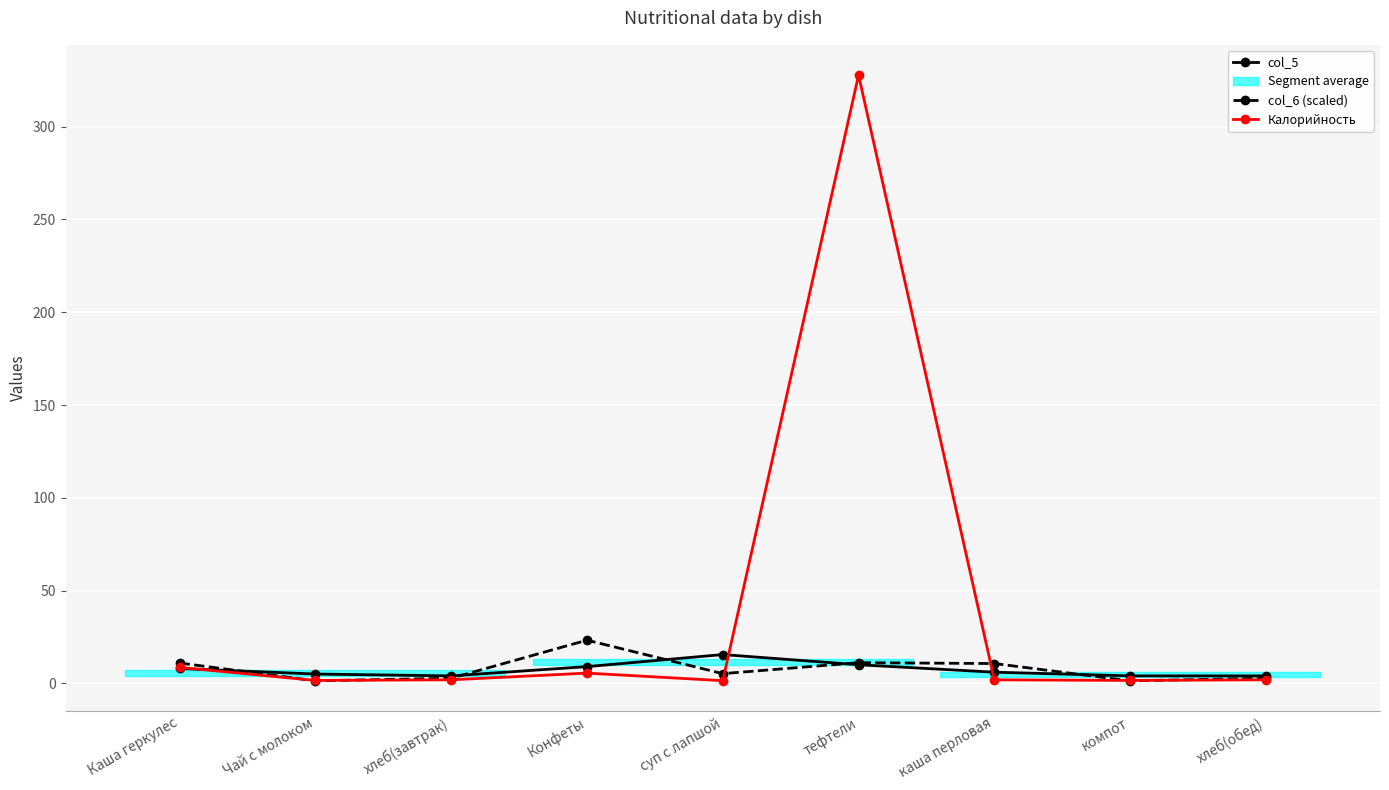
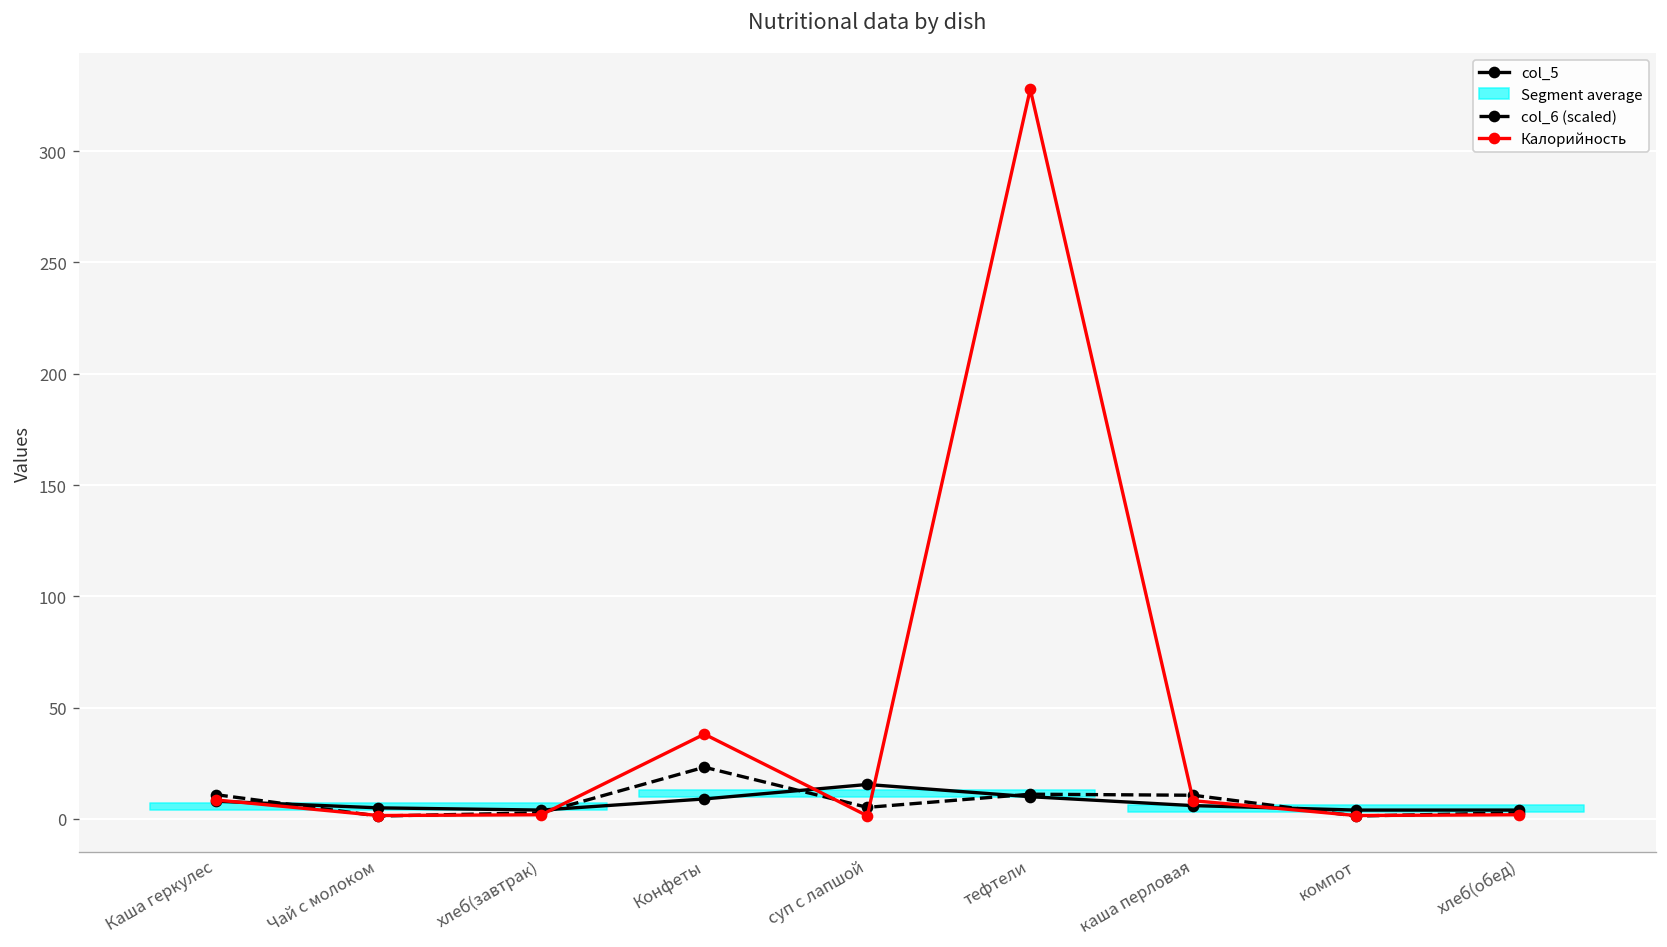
  {
    "Калорийность": {
-     "Конфеты": 6,
+     "Конфеты": 38,
      "суп с лапшой": 1,
      "тефтели": 328,
-     "каша перловая": 2
+     "каша перловая": 8
    }
  }
